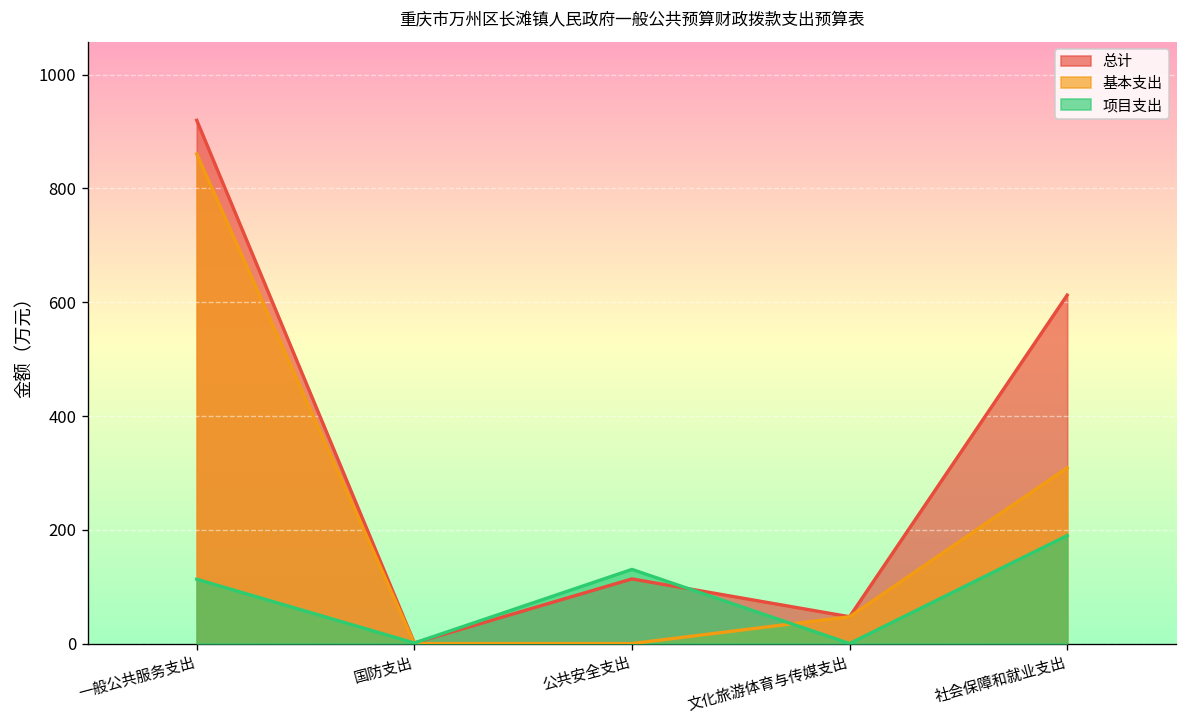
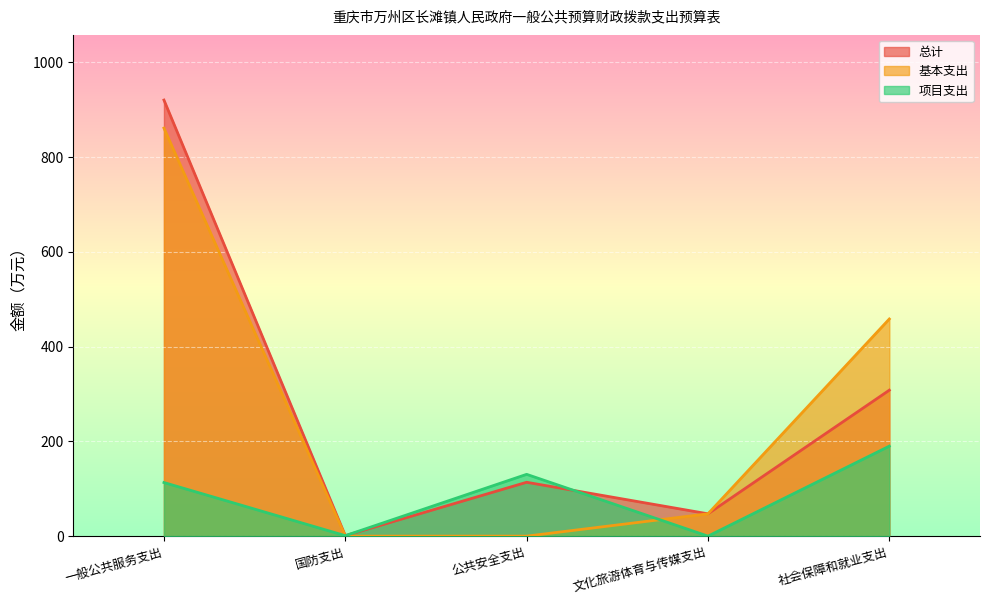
  {
    "总计": {
      "一般公共服务支出": 920,
      "公共安全支出": 110,
-     "社会保障和就业支出": 610
+     "社会保障和就业支出": 310
    },
    "基本支出": {
      "一般公共服务支出": 860,
      "公共安全支出": 0,
-     "社会保障和就业支出": 310
+     "社会保障和就业支出": 460
    },
    "项目支出": {
      "一般公共服务支出": 110,
      "公共安全支出": 130,
      "文化旅游体育与传媒支出": 0,
      "社会保障和就业支出": 190
    }
  }
